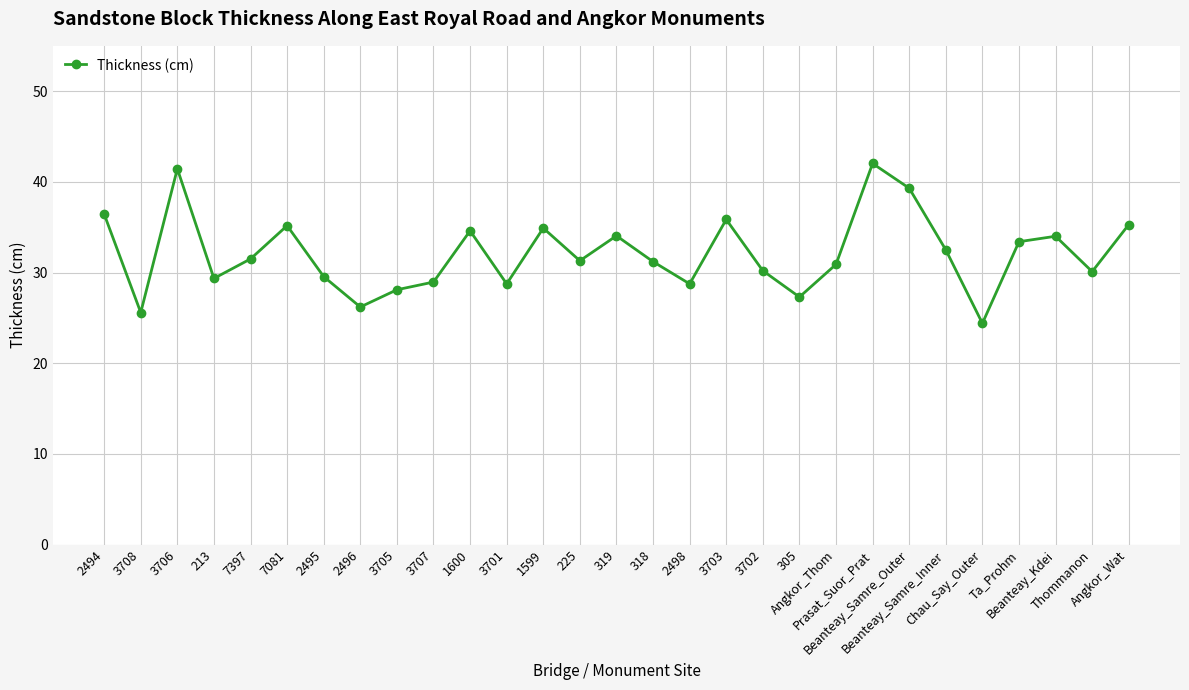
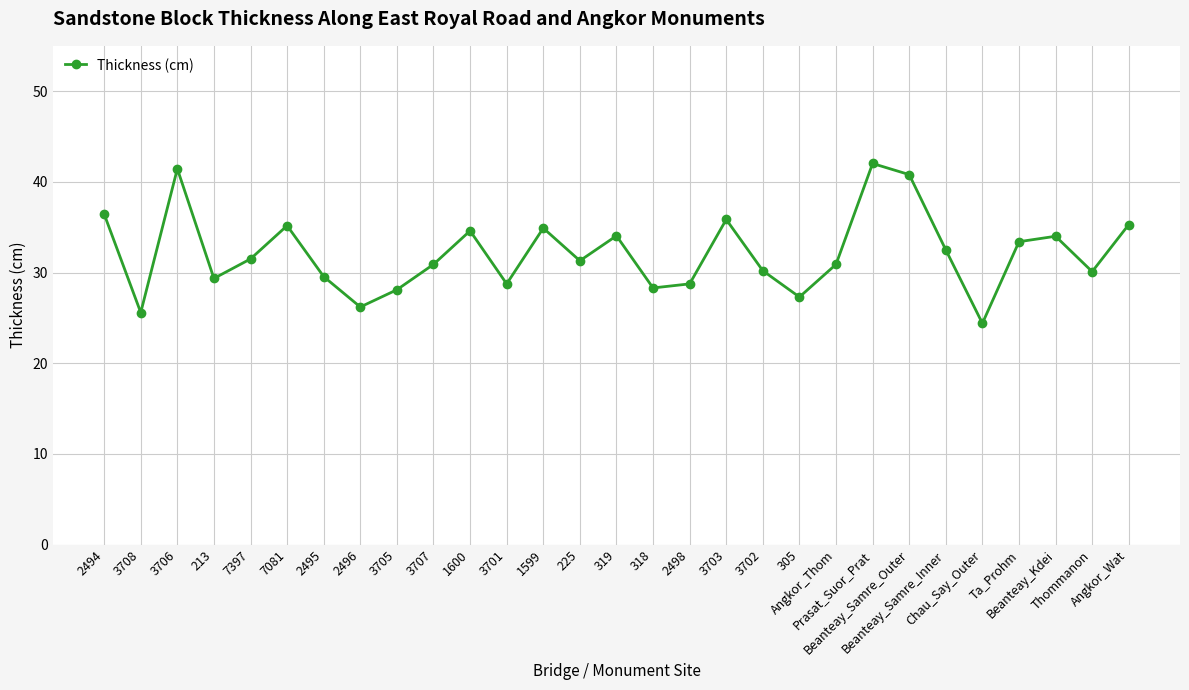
  {
    "2494": 36,
    "3708": 26,
    "3706": 41,
    "213": 29,
    "7397": 32,
    "7081": 35,
    "2495": 30,
    "2496": 26,
    "3705": 28,
-   "3707": 29,
+   "3707": 31,
    "1600": 35,
    "3701": 29,
    "1599": 35,
    "225": 31,
    "319": 34,
-   "318": 31,
+   "318": 28,
    "2498": 29,
    "3703": 36,
    "3702": 30,
    "305": 27,
    "Angkor_Thom": 31,
    "Prasat_Suor_Prat": 42,
-   "Beanteay_Samre_Outer": 39,
+   "Beanteay_Samre_Outer": 41,
    "Beanteay_Samre_Inner": 33,
    "Chau_Say_Outer": 24,
    "Ta_Prohm": 33,
    "Beanteay_Kdei": 34,
    "Thommanon": 30,
    "Angkor_Wat": 35
  }
